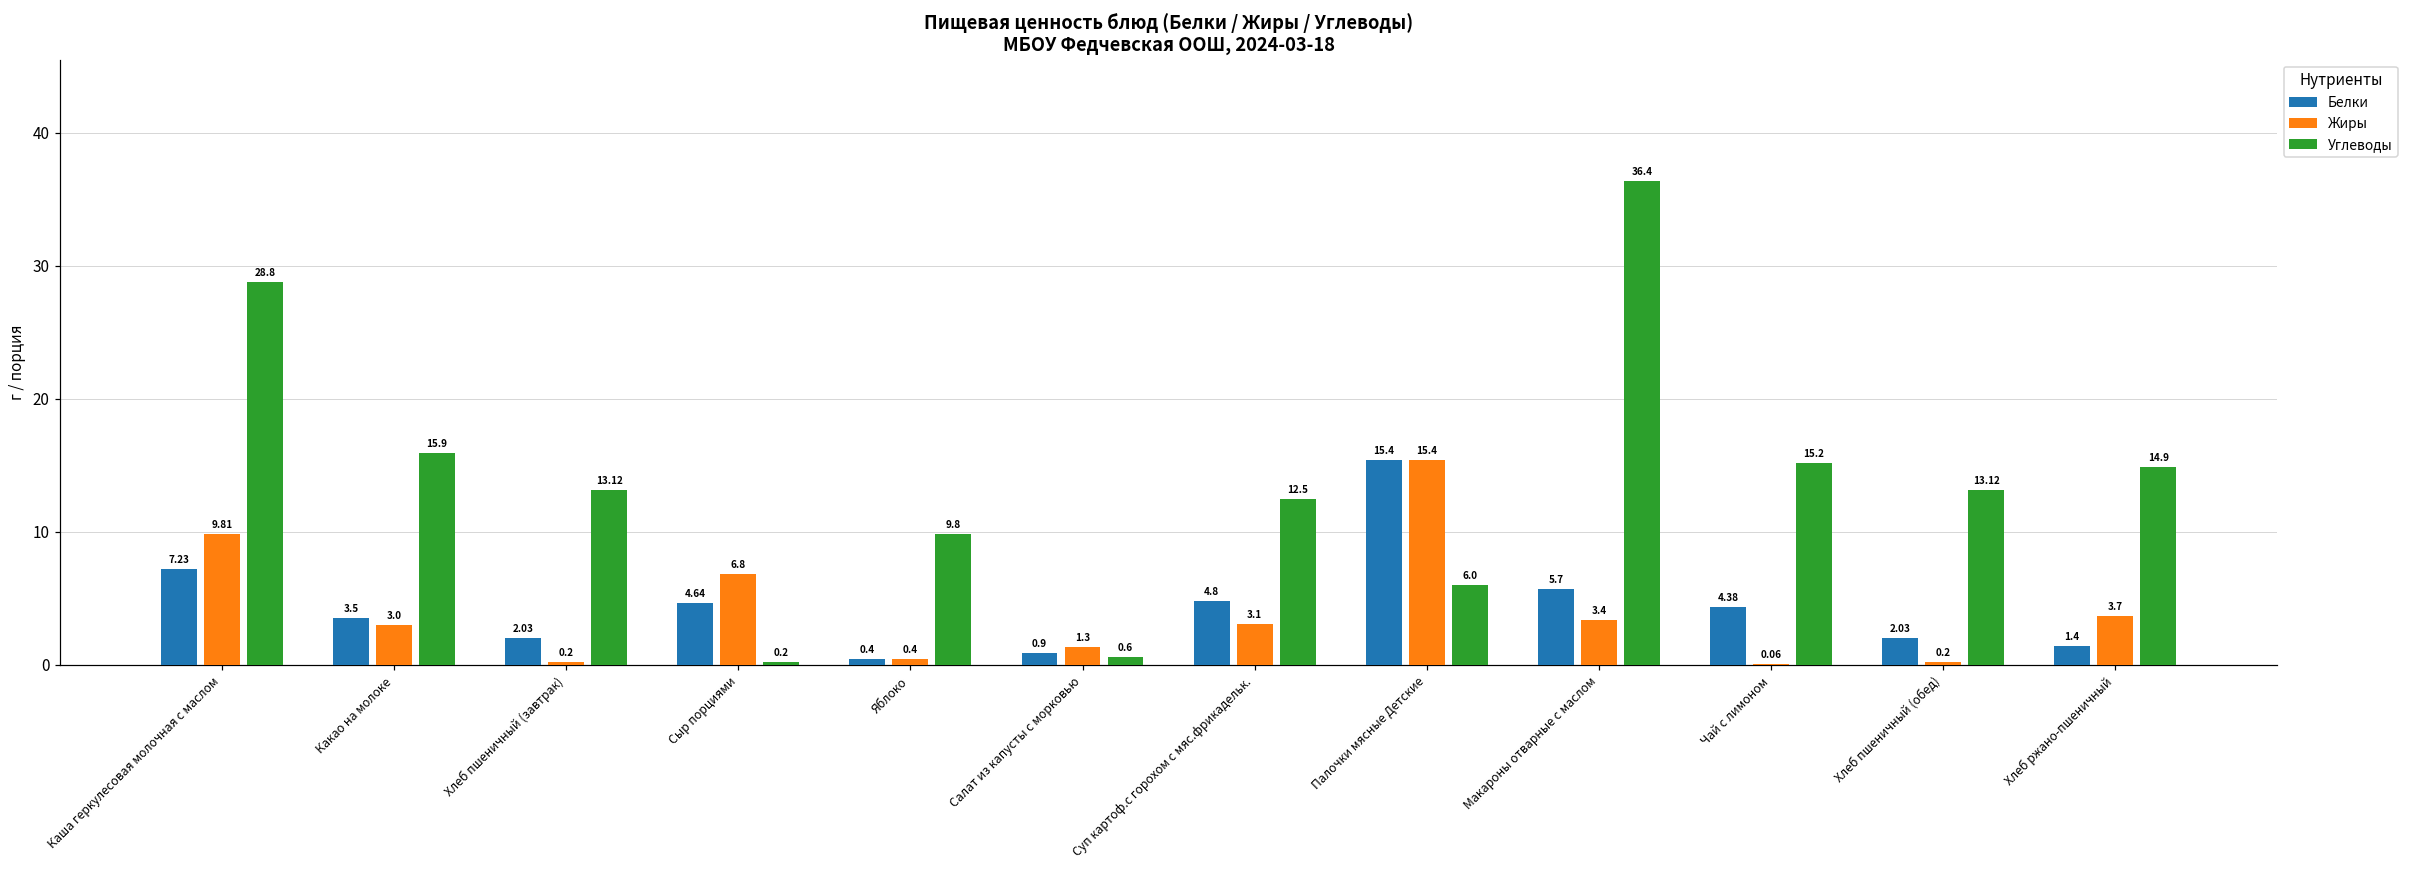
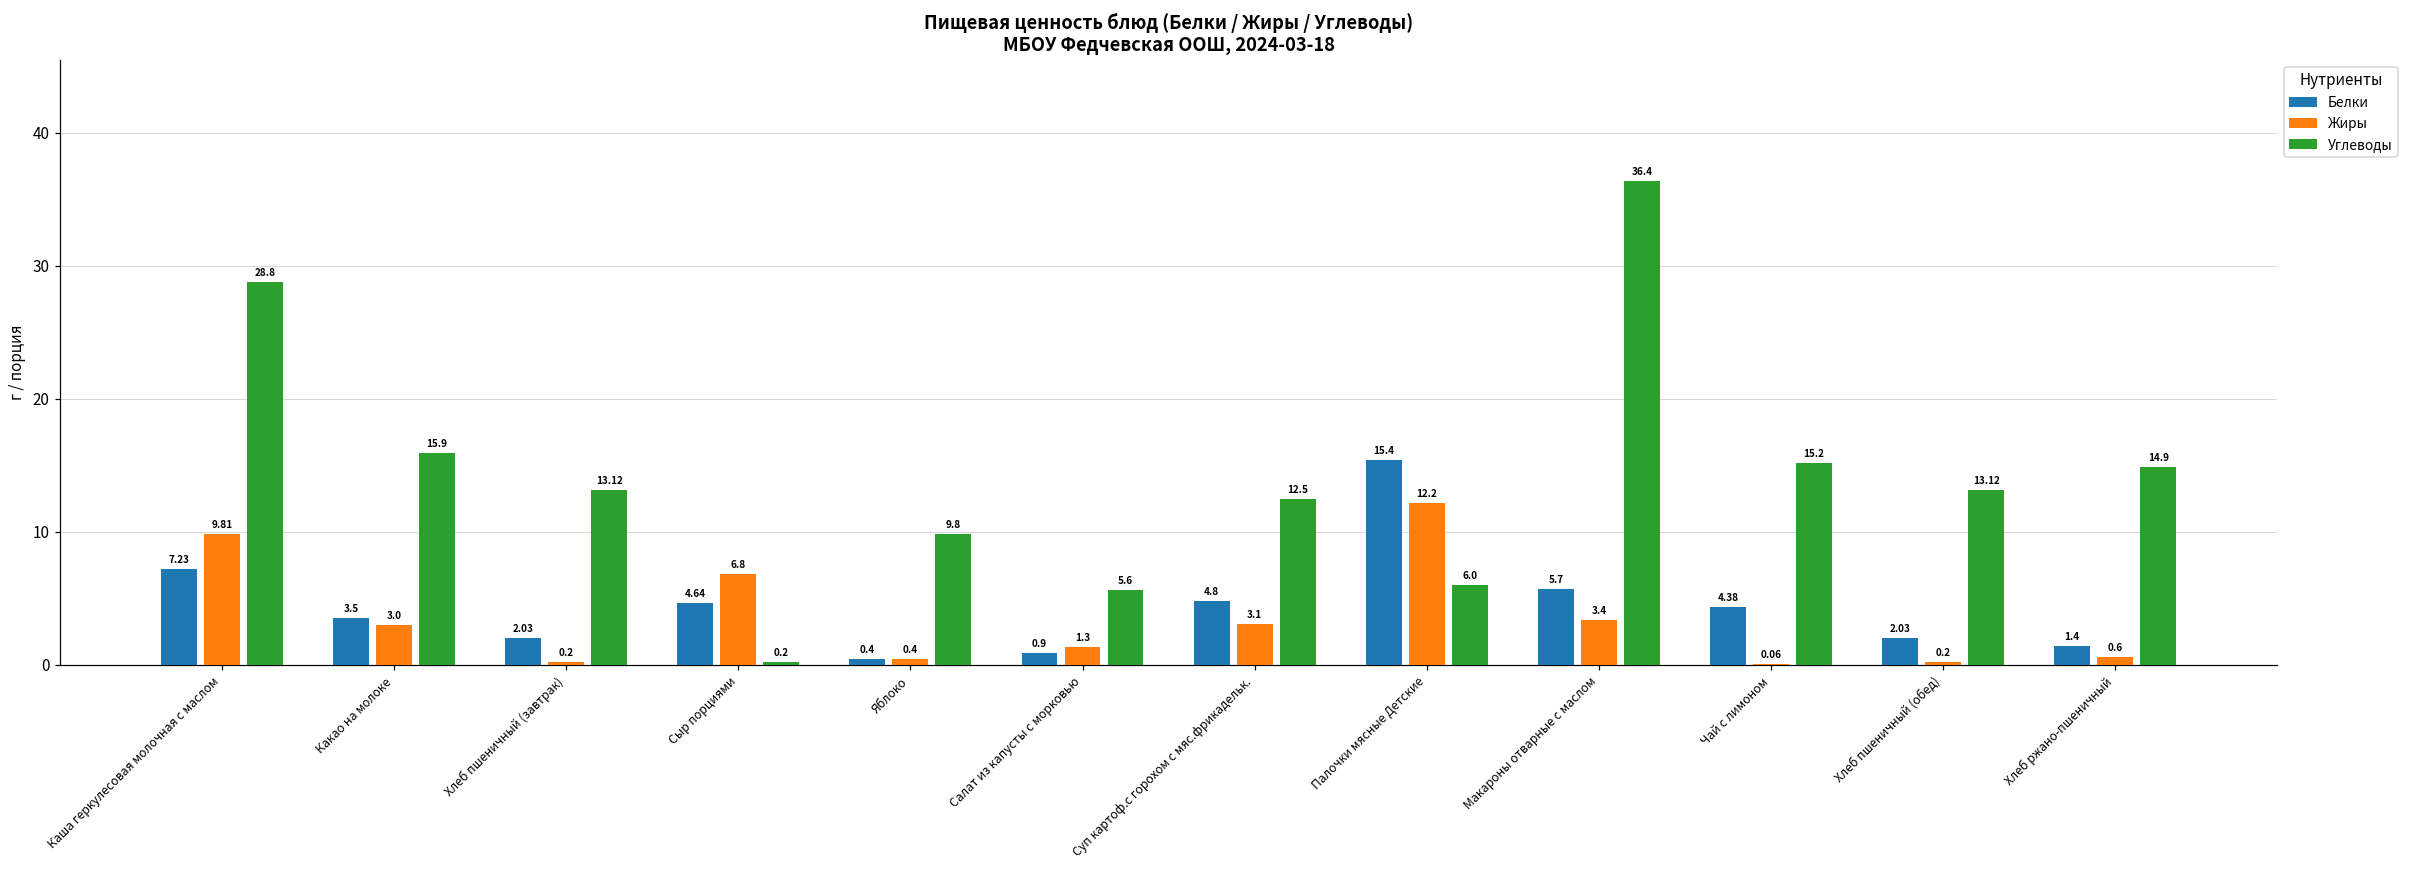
  {
    "Белки": {
      "Каша геркулесовая молочная с маслом": 7.23,
      "Какао на молоке": 3.5,
      "Хлеб пшеничный (завтрак)": 2.03,
      "Сыр порциями": 4.64,
      "Яблоко": 0.4,
      "Салат из капусты с морковью": 0.9,
      "Суп картоф.с горохом с мяс.фрикадельк.": 4.8,
      "Палочки мясные Детские": 15.4,
      "Макароны отварные с маслом": 5.7,
      "Чай с лимоном": 4.38,
      "Хлеб пшеничный (обед)": 2.03,
      "Хлеб ржано-пшеничный": 1.4
    },
    "Жиры": {
      "Каша геркулесовая молочная с маслом": 9.81,
      "Какао на молоке": 3.0,
      "Хлеб пшеничный (завтрак)": 0.2,
      "Сыр порциями": 6.8,
      "Яблоко": 0.4,
      "Салат из капусты с морковью": 1.3,
      "Суп картоф.с горохом с мяс.фрикадельк.": 3.1,
-     "Палочки мясные Детские": 15.4,
+     "Палочки мясные Детские": 12.2,
      "Макароны отварные с маслом": 3.4,
      "Чай с лимоном": 0.06,
      "Хлеб пшеничный (обед)": 0.2,
-     "Хлеб ржано-пшеничный": 3.7
+     "Хлеб ржано-пшеничный": 0.6
    },
    "Углеводы": {
      "Каша геркулесовая молочная с маслом": 28.8,
      "Какао на молоке": 15.9,
      "Хлеб пшеничный (завтрак)": 13.12,
      "Сыр порциями": 0.2,
      "Яблоко": 9.8,
-     "Салат из капусты с морковью": 0.6,
+     "Салат из капусты с морковью": 5.6,
      "Суп картоф.с горохом с мяс.фрикадельк.": 12.5,
      "Палочки мясные Детские": 6.0,
      "Макароны отварные с маслом": 36.4,
      "Чай с лимоном": 15.2,
      "Хлеб пшеничный (обед)": 13.12,
      "Хлеб ржано-пшеничный": 14.9
    }
  }
